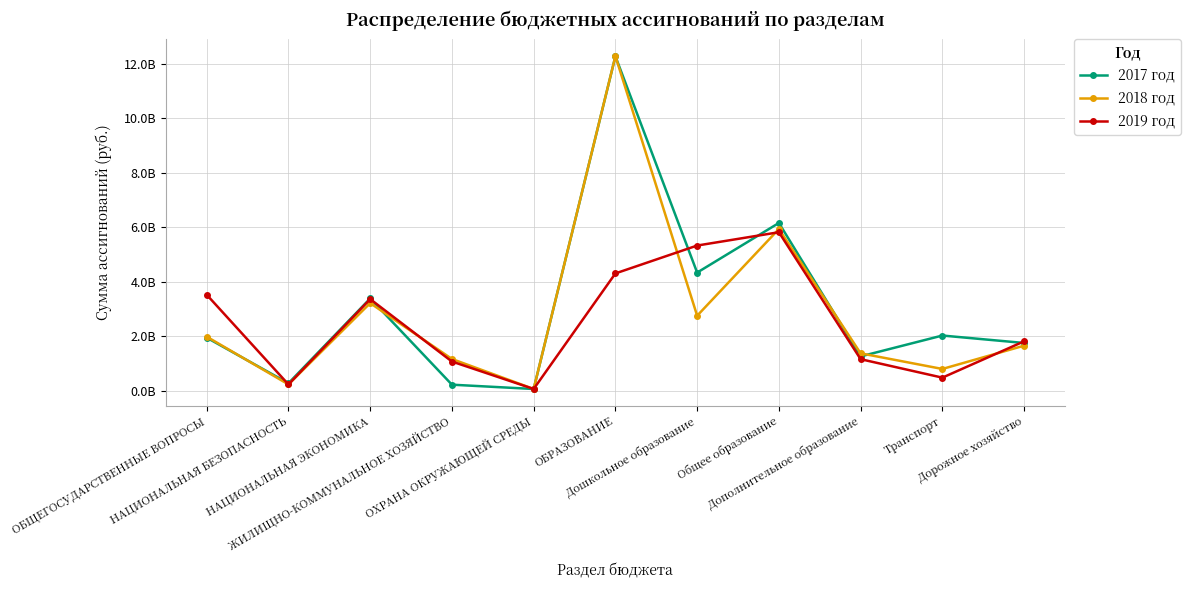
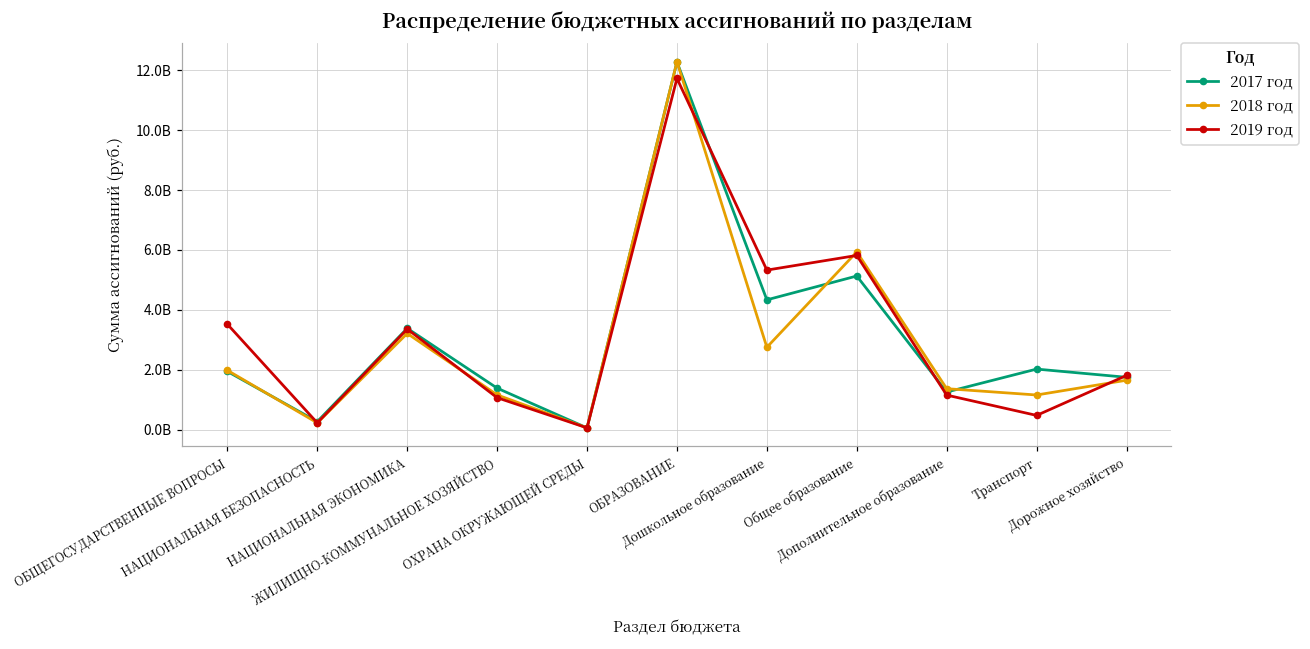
  {
    "2017 год": {
-     "ЖИЛИЩНО-КОММУНАЛЬНОЕ ХОЗЯЙСТВО": 200000000,
+     "ЖИЛИЩНО-КОММУНАЛЬНОЕ ХОЗЯЙСТВО": 1400000000,
      "Дошкольное образование": 4300000000,
-     "Общее образование": 6200000000,
+     "Общее образование": 5100000000,
      "Дополнительное образование": 1300000000,
      "Транспорт": 2000000000
    },
    "2018 год": {
      "НАЦИОНАЛЬНАЯ ЭКОНОМИКА": 3200000000,
      "Дошкольное образование": 2800000000,
      "Общее образование": 5900000000,
      "Дополнительное образование": 1400000000,
-     "Транспорт": 800000000,
+     "Транспорт": 1200000000,
      "Дорожное хозяйство": 1700000000
    },
    "2019 год": {
      "ОБЩЕГОСУДАРСТВЕННЫЕ ВОПРОСЫ": 3500000000,
-     "ОБРАЗОВАНИЕ": 4300000000,
+     "ОБРАЗОВАНИЕ": 11700000000,
      "Дошкольное образование": 5300000000,
      "Общее образование": 5800000000,
      "Дополнительное образование": 1200000000,
      "Транспорт": 500000000
    }
  }
